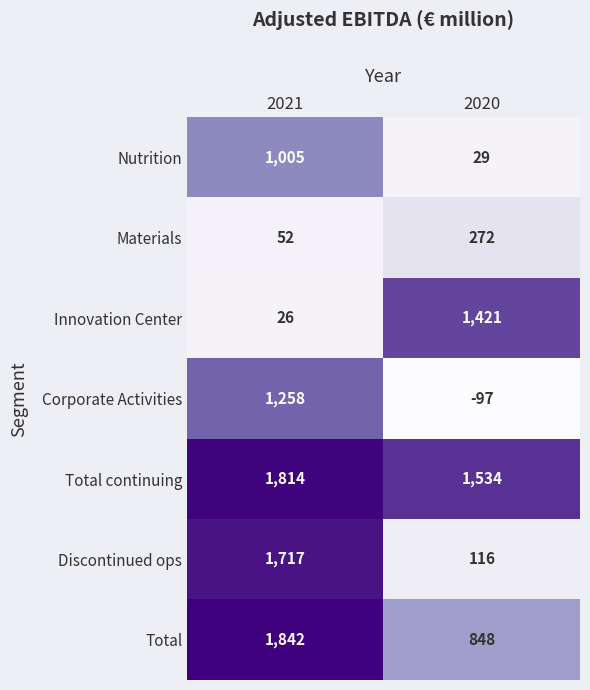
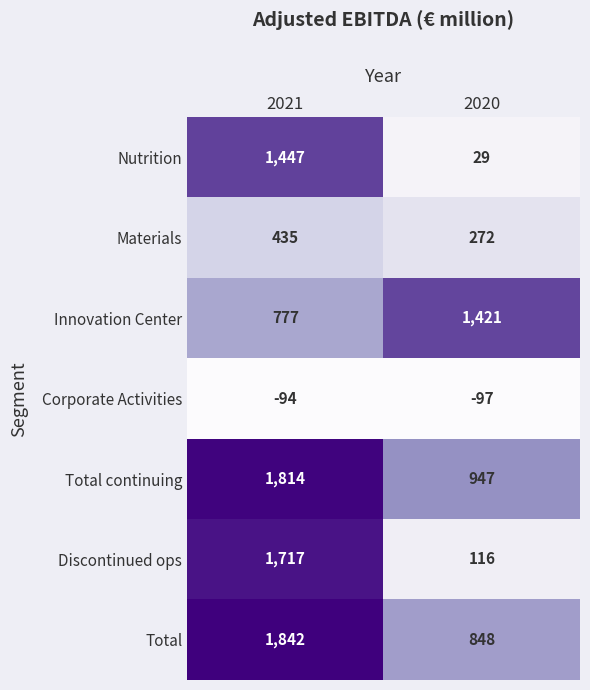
  {
    "Nutrition": {
-     "2021": "1,005",
+     "2021": "1,447",
      "2020": "29"
    },
    "Materials": {
-     "2021": "52",
+     "2021": "435",
      "2020": "272"
    },
    "Innovation Center": {
-     "2021": "26",
+     "2021": "777",
      "2020": "1,421"
    },
    "Corporate Activities": {
-     "2021": "1,258",
+     "2021": "-94",
      "2020": "-97"
    },
    "Total continuing": {
      "2021": "1,814",
-     "2020": "1,534"
+     "2020": "947"
    },
    "Discontinued ops": {
      "2021": "1,717",
      "2020": "116"
    },
    "Total": {
      "2021": "1,842",
      "2020": "848"
    }
  }
